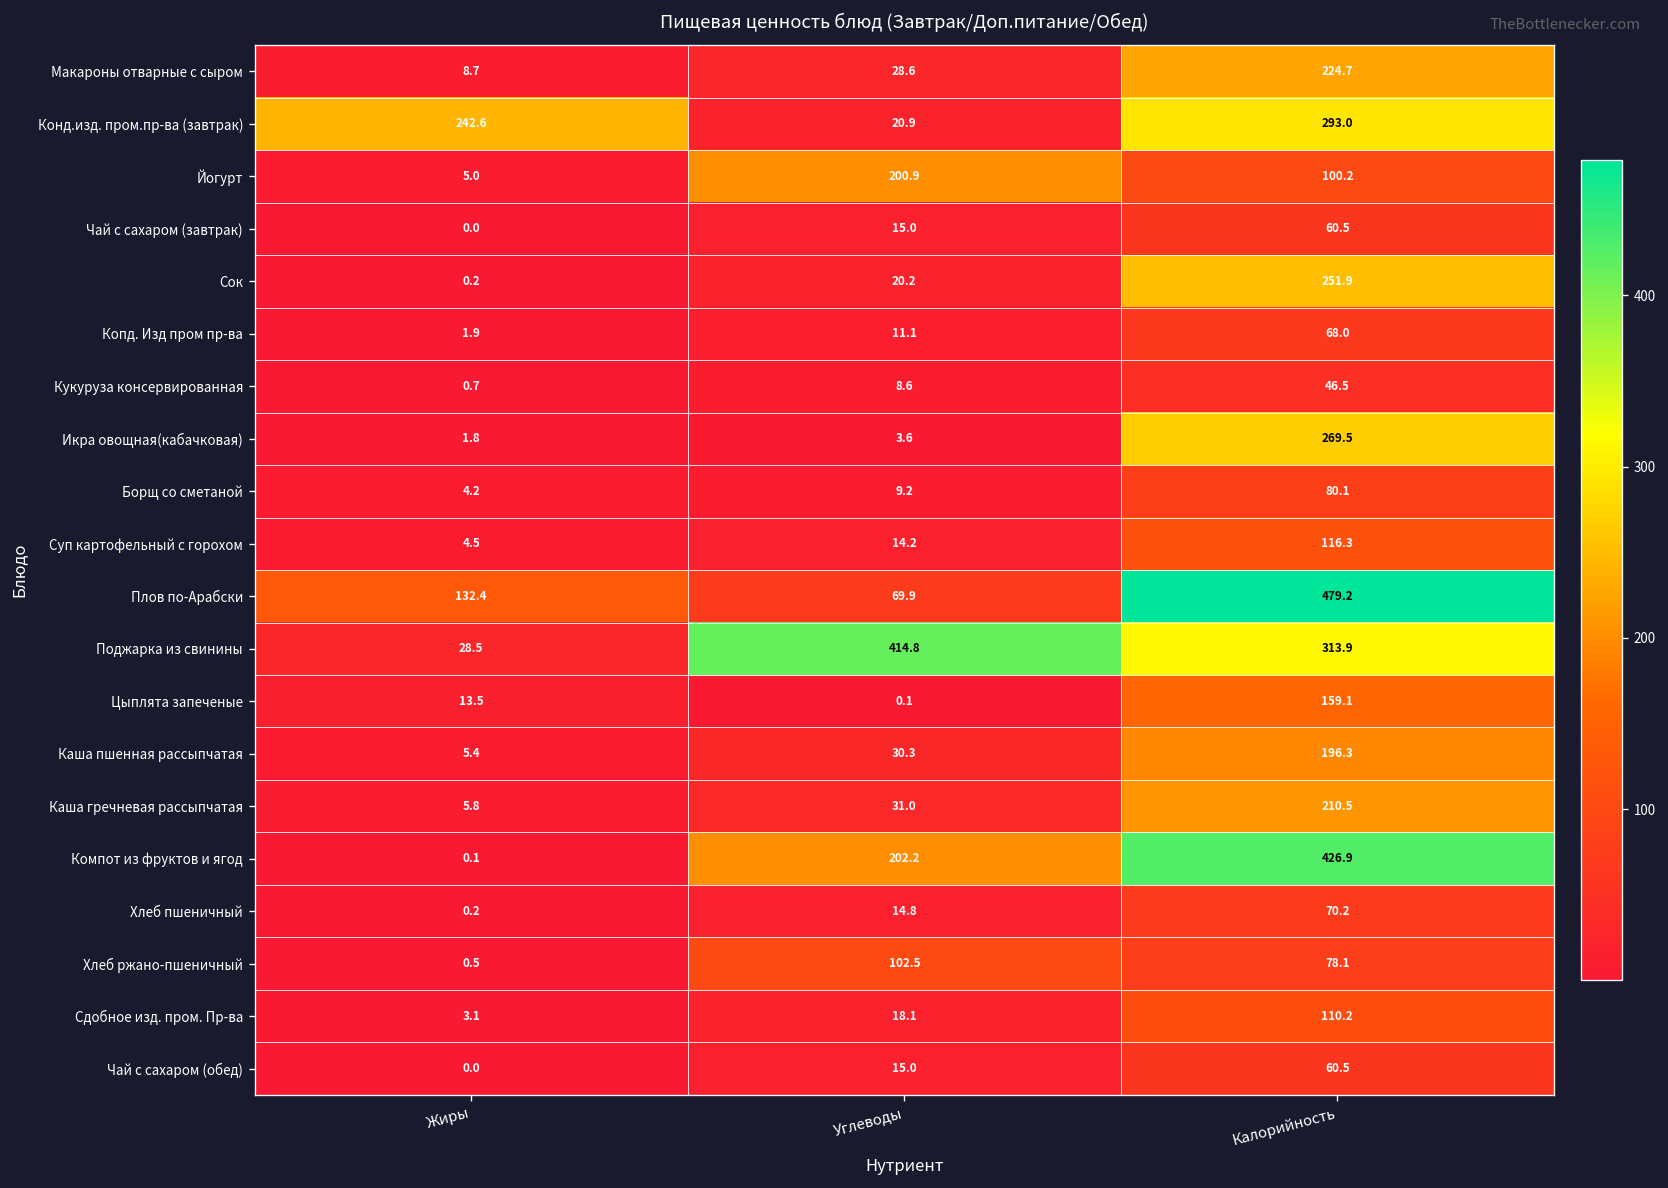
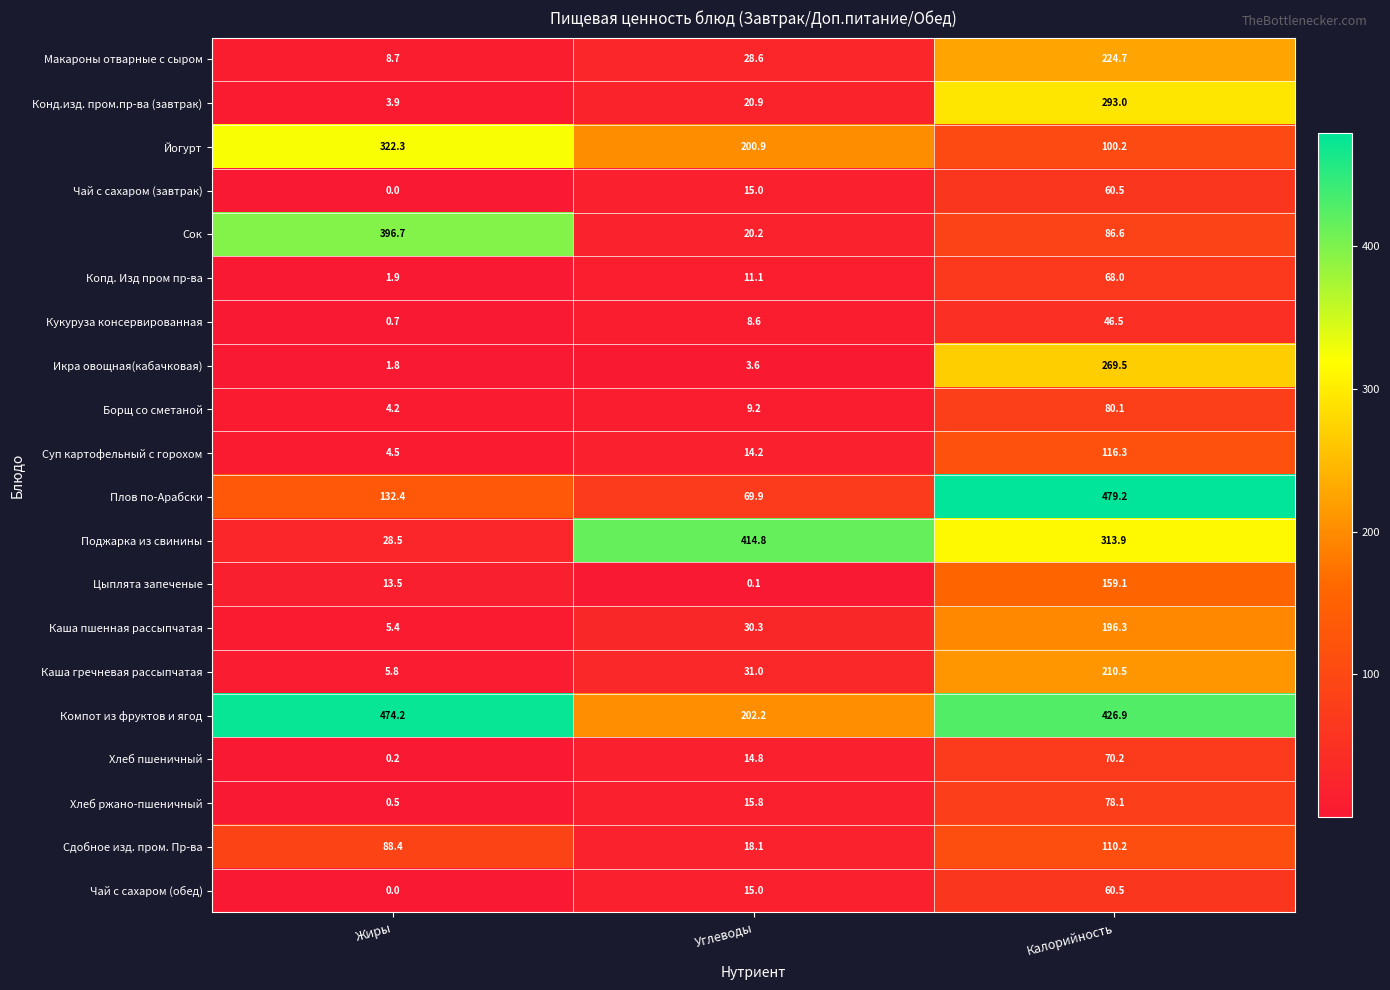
  {
    "Макароны отварные с сыром": {
      "Жиры": 8.7,
      "Углеводы": 28.6,
      "Калорийность": 224.7
    },
    "Конд.изд. пром.пр-ва (завтрак)": {
-     "Жиры": 242.6,
+     "Жиры": 3.9,
      "Углеводы": 20.9,
      "Калорийность": 293.0
    },
    "Йогурт": {
-     "Жиры": 5.0,
+     "Жиры": 322.3,
      "Углеводы": 200.9,
      "Калорийность": 100.2
    },
    "Чай с сахаром (завтрак)": {
      "Жиры": 0.0,
      "Углеводы": 15.0,
      "Калорийность": 60.5
    },
    "Сок": {
-     "Жиры": 0.2,
+     "Жиры": 396.7,
      "Углеводы": 20.2,
-     "Калорийность": 251.9
+     "Калорийность": 86.6
    },
    "Копд. Изд пром пр-ва": {
      "Жиры": 1.9,
      "Углеводы": 11.1,
      "Калорийность": 68.0
    },
    "Кукуруза консервированная": {
      "Жиры": 0.7,
      "Углеводы": 8.6,
      "Калорийность": 46.5
    },
    "Икра овощная(кабачковая)": {
      "Жиры": 1.8,
      "Углеводы": 3.6,
      "Калорийность": 269.5
    },
    "Борщ со сметаной": {
      "Жиры": 4.2,
      "Углеводы": 9.2,
      "Калорийность": 80.1
    },
    "Суп картофельный с горохом": {
      "Жиры": 4.5,
      "Углеводы": 14.2,
      "Калорийность": 116.3
    },
    "Плов по-Арабски": {
      "Жиры": 132.4,
      "Углеводы": 69.9,
      "Калорийность": 479.2
    },
    "Поджарка из свинины": {
      "Жиры": 28.5,
      "Углеводы": 414.8,
      "Калорийность": 313.9
    },
    "Цыплята запеченые": {
      "Жиры": 13.5,
      "Углеводы": 0.1,
      "Калорийность": 159.1
    },
    "Каша пшенная рассыпчатая": {
      "Жиры": 5.4,
      "Углеводы": 30.3,
      "Калорийность": 196.3
    },
    "Каша гречневая рассыпчатая": {
      "Жиры": 5.8,
      "Углеводы": 31.0,
      "Калорийность": 210.5
    },
    "Компот из фруктов и ягод": {
-     "Жиры": 0.1,
+     "Жиры": 474.2,
      "Углеводы": 202.2,
      "Калорийность": 426.9
    },
    "Хлеб пшеничный": {
      "Жиры": 0.2,
      "Углеводы": 14.8,
      "Калорийность": 70.2
    },
    "Хлеб ржано-пшеничный": {
      "Жиры": 0.5,
-     "Углеводы": 102.5,
+     "Углеводы": 15.8,
      "Калорийность": 78.1
    },
    "Сдобное изд. пром. Пр-ва": {
-     "Жиры": 3.1,
+     "Жиры": 88.4,
      "Углеводы": 18.1,
      "Калорийность": 110.2
    },
    "Чай с сахаром (обед)": {
      "Жиры": 0.0,
      "Углеводы": 15.0,
      "Калорийность": 60.5
    }
  }
